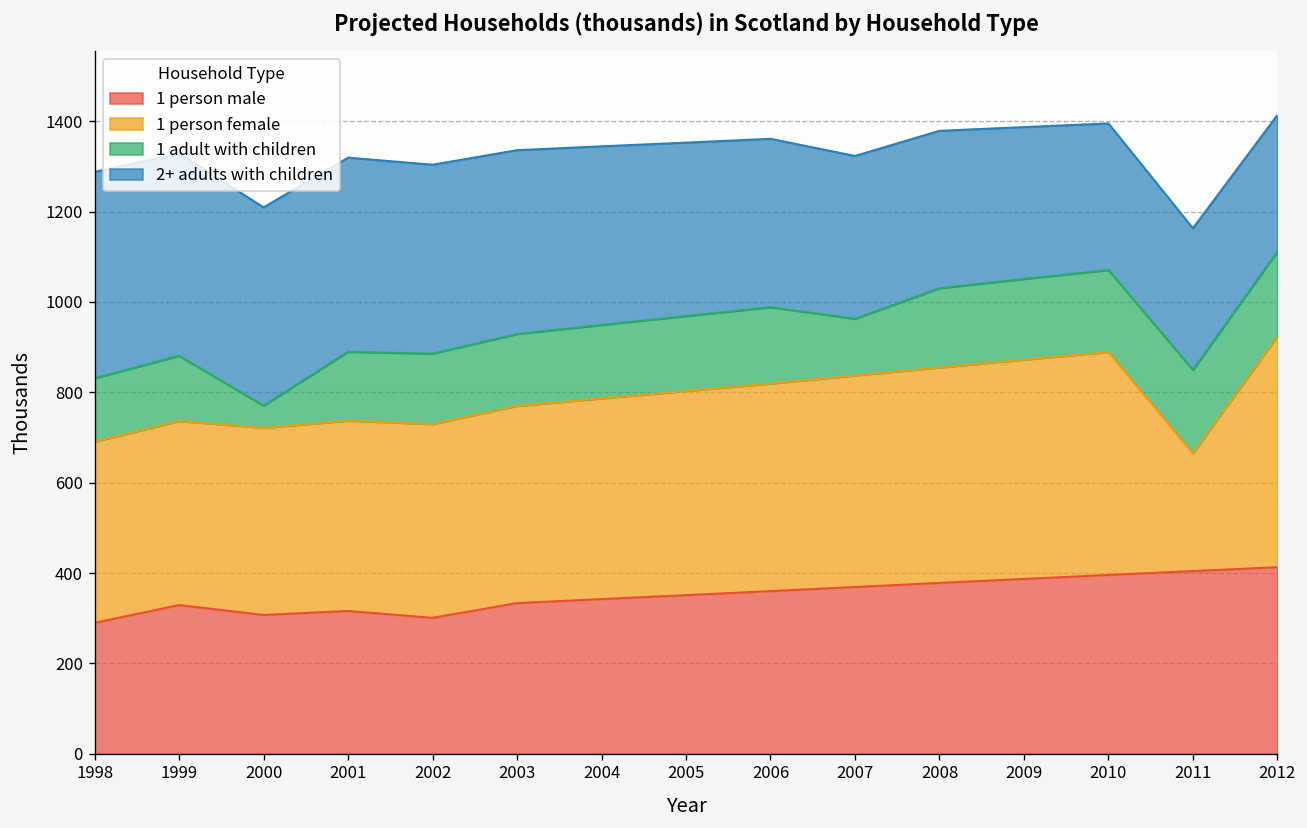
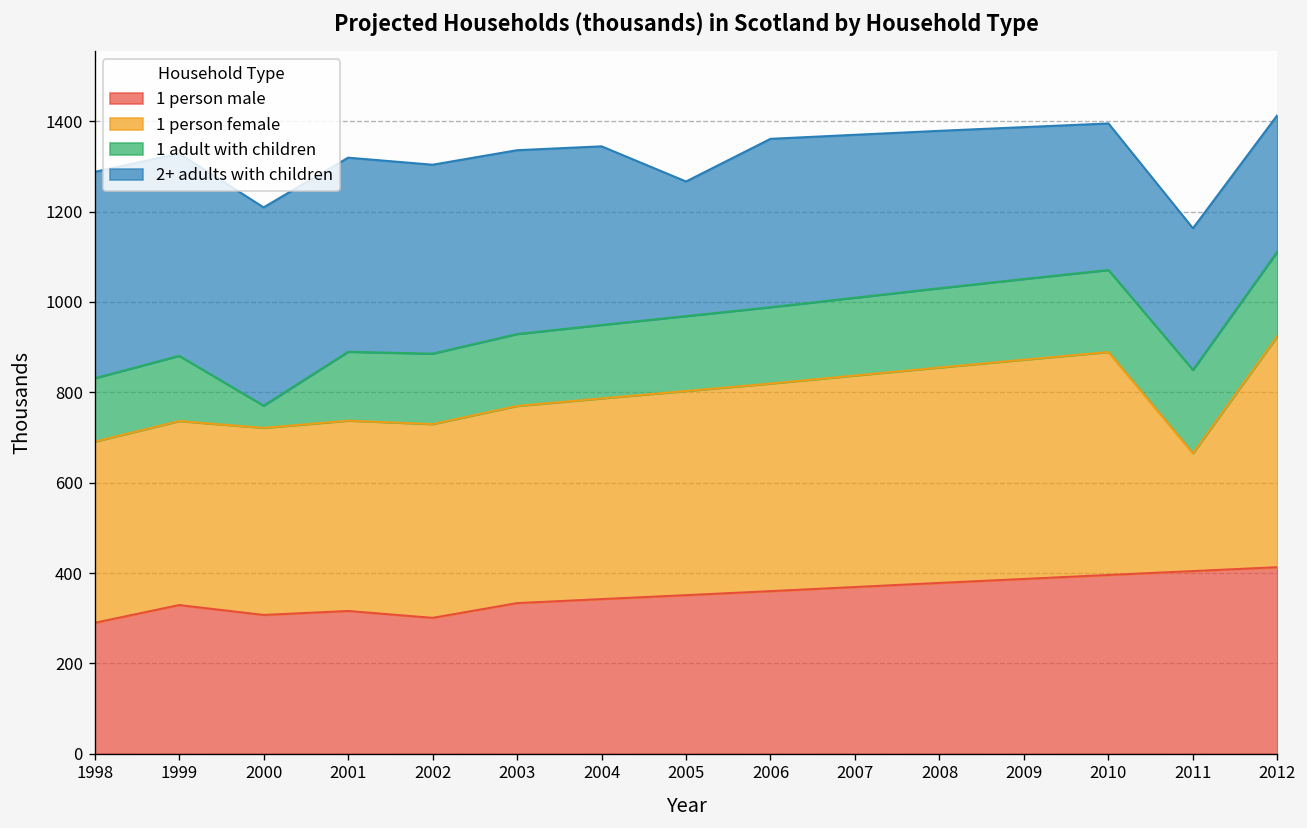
  {
    "1 person male": {
      "1998": 290,
      "1999": 330,
      "2000": 310,
      "2001": 320,
      "2002": 300,
      "2003": 330,
      "2004": 340,
      "2005": 350,
      "2006": 360,
      "2007": 370,
      "2008": 380,
      "2009": 390,
      "2010": 400,
      "2011": 400,
      "2012": 410
    },
    "1 person female": {
      "1998": 400,
      "1999": 410,
      "2000": 410,
      "2001": 420,
      "2002": 430,
      "2003": 440,
      "2004": 440,
      "2005": 450,
      "2006": 460,
      "2007": 470,
      "2008": 480,
      "2009": 490,
      "2010": 490,
      "2011": 260,
      "2012": 510
    },
    "1 adult with children": {
      "1998": 140,
      "1999": 140,
      "2000": 50,
      "2001": 150,
      "2002": 160,
      "2003": 160,
      "2004": 160,
      "2005": 170,
      "2006": 170,
-     "2007": 130,
+     "2007": 170,
      "2008": 180,
      "2009": 180,
      "2010": 180,
      "2011": 180,
      "2012": 190
    },
    "2+ adults with children": {
      "1998": 460,
      "2000": 440,
      "2001": 430,
      "2002": 420,
      "2003": 410,
      "2004": 400,
-     "2005": 380,
+     "2005": 300,
      "2006": 370,
      "2007": 360,
      "2008": 350,
      "2009": 340,
      "2010": 320,
      "2011": 310,
      "2012": 300
    }
  }
